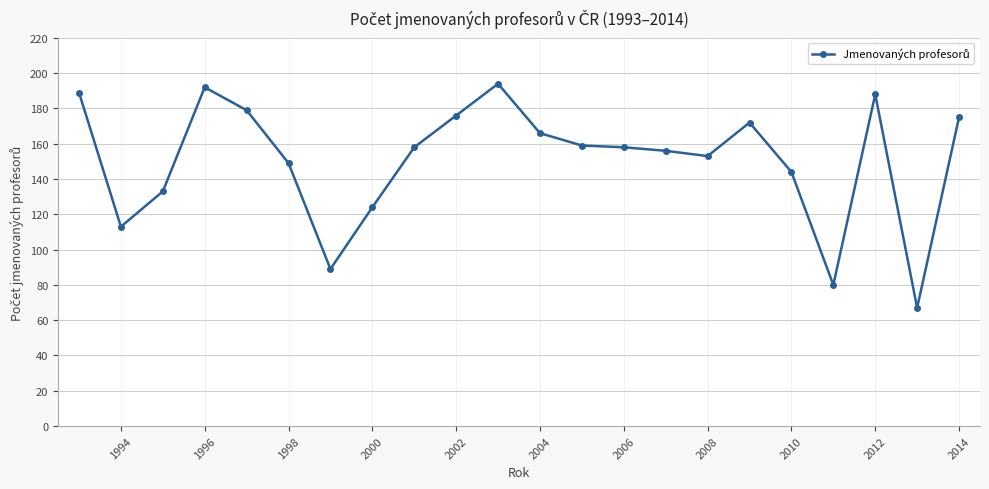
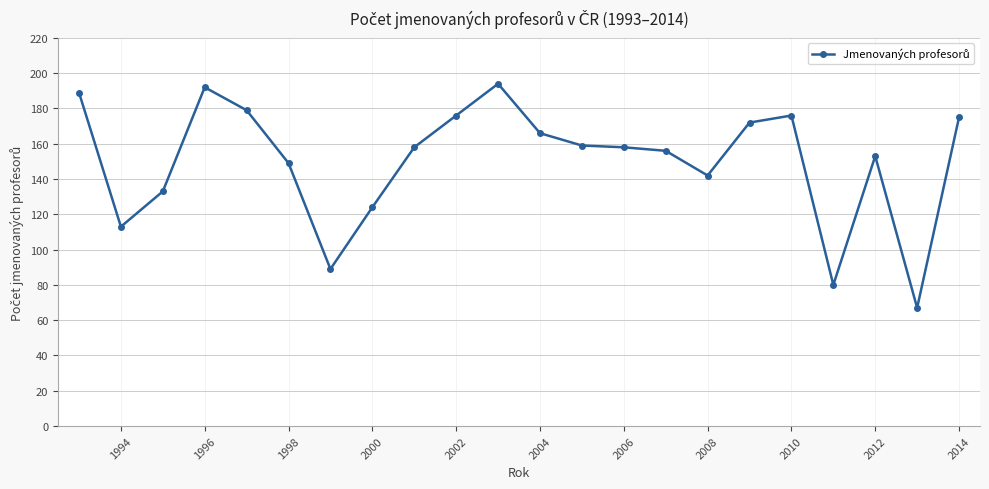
  {
    "1994": 113,
    "1996": 192,
    "1998": 149,
    "2000": 124,
    "2002": 176,
    "2004": 166,
    "2006": 158,
-   "2008": 153,
-   "2010": 144,
-   "2012": 188,
+   "2008": 142,
+   "2010": 176,
+   "2012": 153,
    "2014": 175
  }
